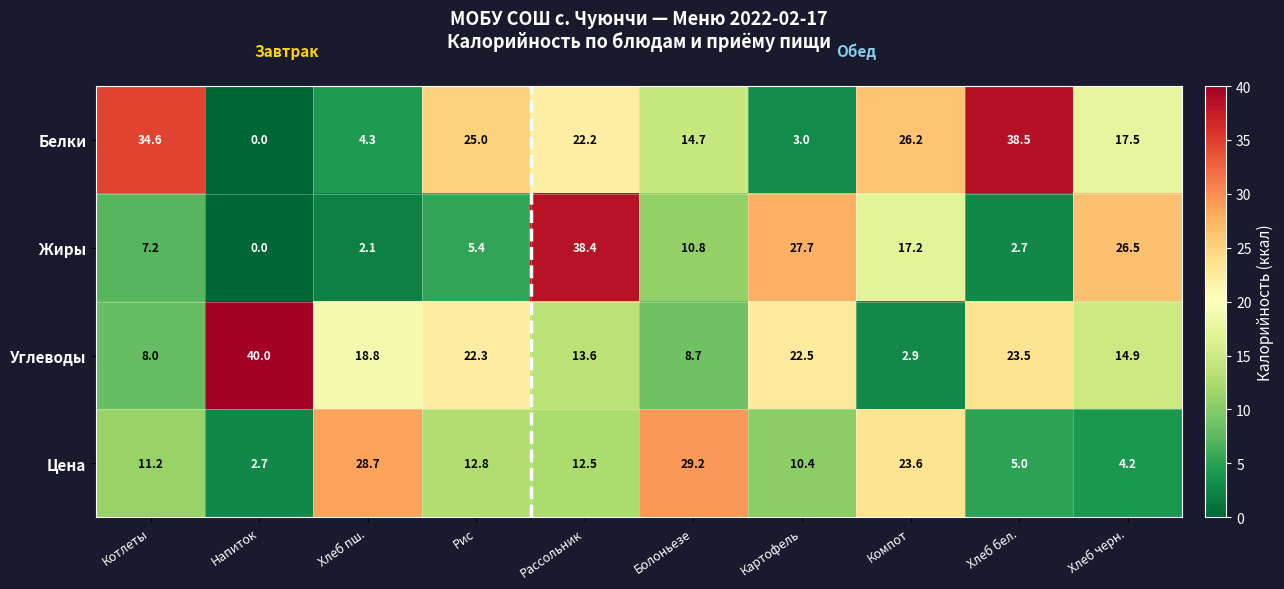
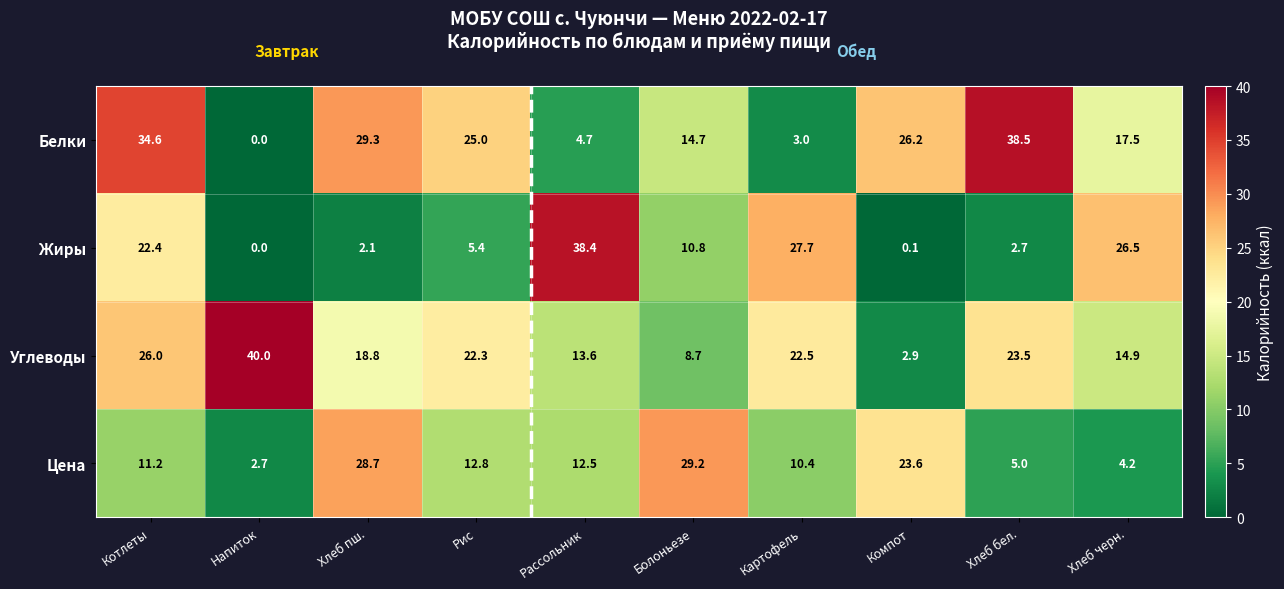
  {
    "Белки": {
      "Котлеты": 34.6,
      "Напиток": 0.0,
-     "Хлеб пш.": 4.3,
+     "Хлеб пш.": 29.3,
      "Рис": 25.0,
-     "Рассольник": 22.2,
+     "Рассольник": 4.7,
      "Болоньезе": 14.7,
      "Картофель": 3.0,
      "Компот": 26.2,
      "Хлеб бел.": 38.5,
      "Хлеб черн.": 17.5
    },
    "Жиры": {
-     "Котлеты": 7.2,
+     "Котлеты": 22.4,
      "Напиток": 0.0,
      "Хлеб пш.": 2.1,
      "Рис": 5.4,
      "Рассольник": 38.4,
      "Болоньезе": 10.8,
      "Картофель": 27.7,
-     "Компот": 17.2,
+     "Компот": 0.1,
      "Хлеб бел.": 2.7,
      "Хлеб черн.": 26.5
    },
    "Углеводы": {
-     "Котлеты": 8.0,
+     "Котлеты": 26.0,
      "Напиток": 40.0,
      "Хлеб пш.": 18.8,
      "Рис": 22.3,
      "Рассольник": 13.6,
      "Болоньезе": 8.7,
      "Картофель": 22.5,
      "Компот": 2.9,
      "Хлеб бел.": 23.5,
      "Хлеб черн.": 14.9
    },
    "Цена": {
      "Котлеты": 11.2,
      "Напиток": 2.7,
      "Хлеб пш.": 28.7,
      "Рис": 12.8,
      "Рассольник": 12.5,
      "Болоньезе": 29.2,
      "Картофель": 10.4,
      "Компот": 23.6,
      "Хлеб бел.": 5.0,
      "Хлеб черн.": 4.2
    }
  }
